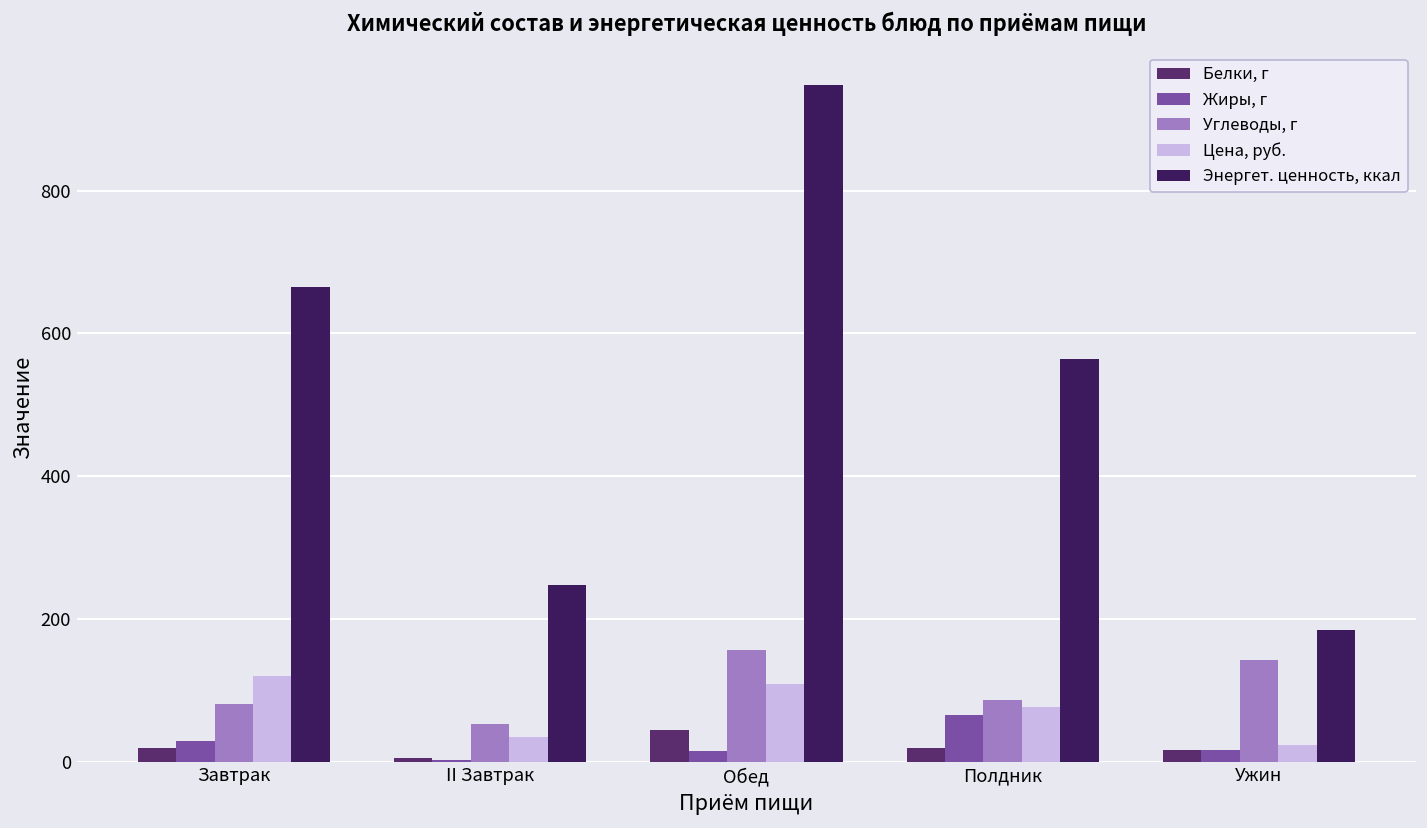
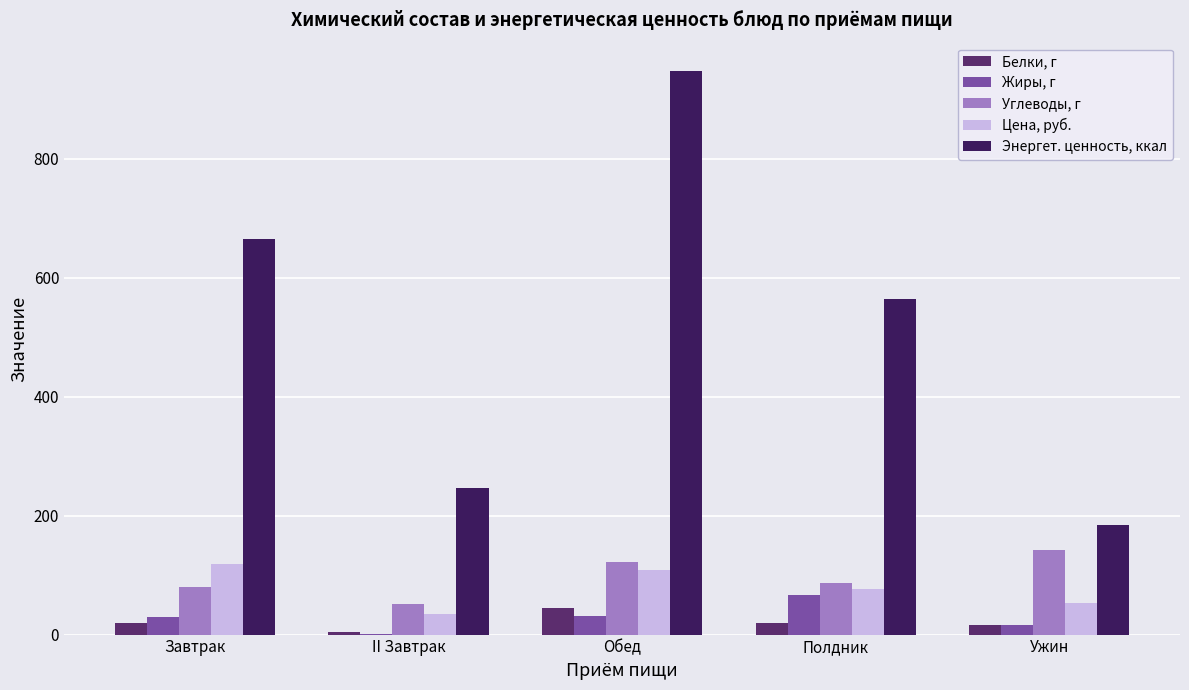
  {
    "Жиры, г": {
      "Завтрак": 30,
-     "Обед": 10,
+     "Обед": 30,
      "Полдник": 70,
      "Ужин": 20
    },
    "Углеводы, г": {
      "Завтрак": 80,
      "II Завтрак": 50,
-     "Обед": 160,
+     "Обед": 120,
      "Полдник": 90,
      "Ужин": 140
    },
    "Цена, руб.": {
      "Завтрак": 120,
      "II Завтрак": 30,
      "Обед": 110,
      "Полдник": 80,
-     "Ужин": 20
+     "Ужин": 50
    }
  }
